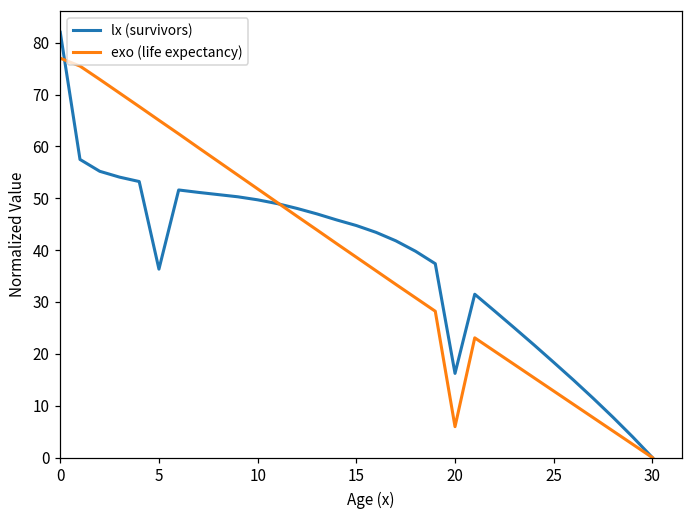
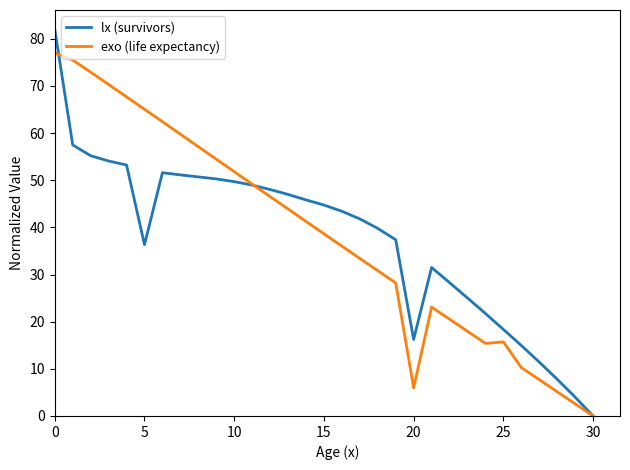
  {
    "lx (survivors)": {
      "0": 82,
      "5": 36,
      "10": 50,
      "15": 45,
      "20": 16,
      "25": 18
    },
    "exo (life expectancy)": {
      "0": 77,
      "5": 65,
      "10": 52,
      "15": 39,
      "20": 6,
-     "25": 13
+     "25": 16
    }
  }
